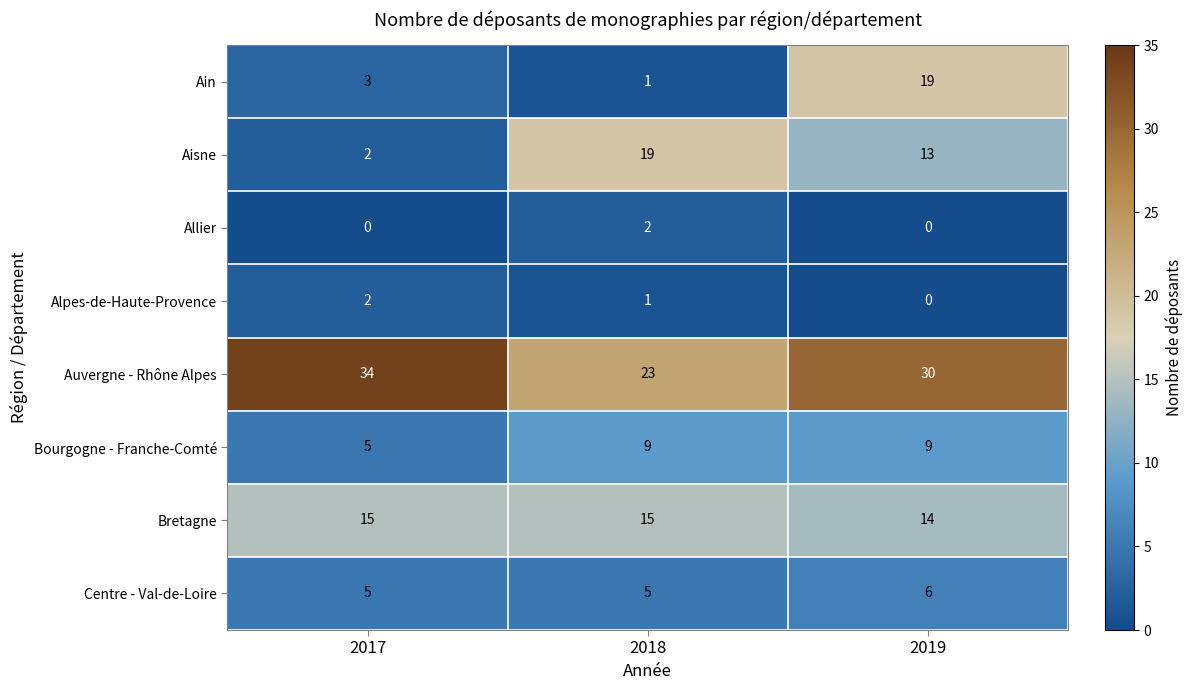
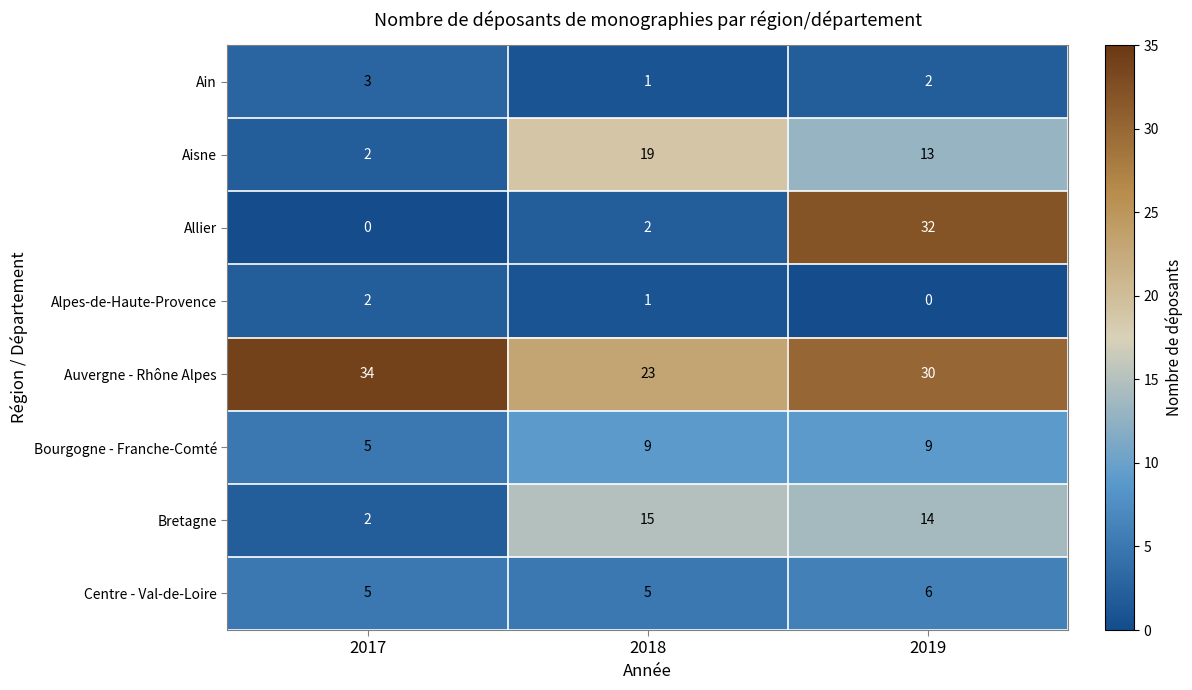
  {
    "Ain": {
      "2017": 3,
      "2018": 1,
-     "2019": 19
+     "2019": 2
    },
    "Aisne": {
      "2017": 2,
      "2018": 19,
      "2019": 13
    },
    "Allier": {
      "2017": 0,
      "2018": 2,
-     "2019": 0
+     "2019": 32
    },
    "Alpes-de-Haute-Provence": {
      "2017": 2,
      "2018": 1,
      "2019": 0
    },
    "Auvergne - Rhône Alpes": {
      "2017": 34,
      "2018": 23,
      "2019": 30
    },
    "Bourgogne - Franche-Comté": {
      "2017": 5,
      "2018": 9,
      "2019": 9
    },
    "Bretagne": {
-     "2017": 15,
+     "2017": 2,
      "2018": 15,
      "2019": 14
    },
    "Centre - Val-de-Loire": {
      "2017": 5,
      "2018": 5,
      "2019": 6
    }
  }
